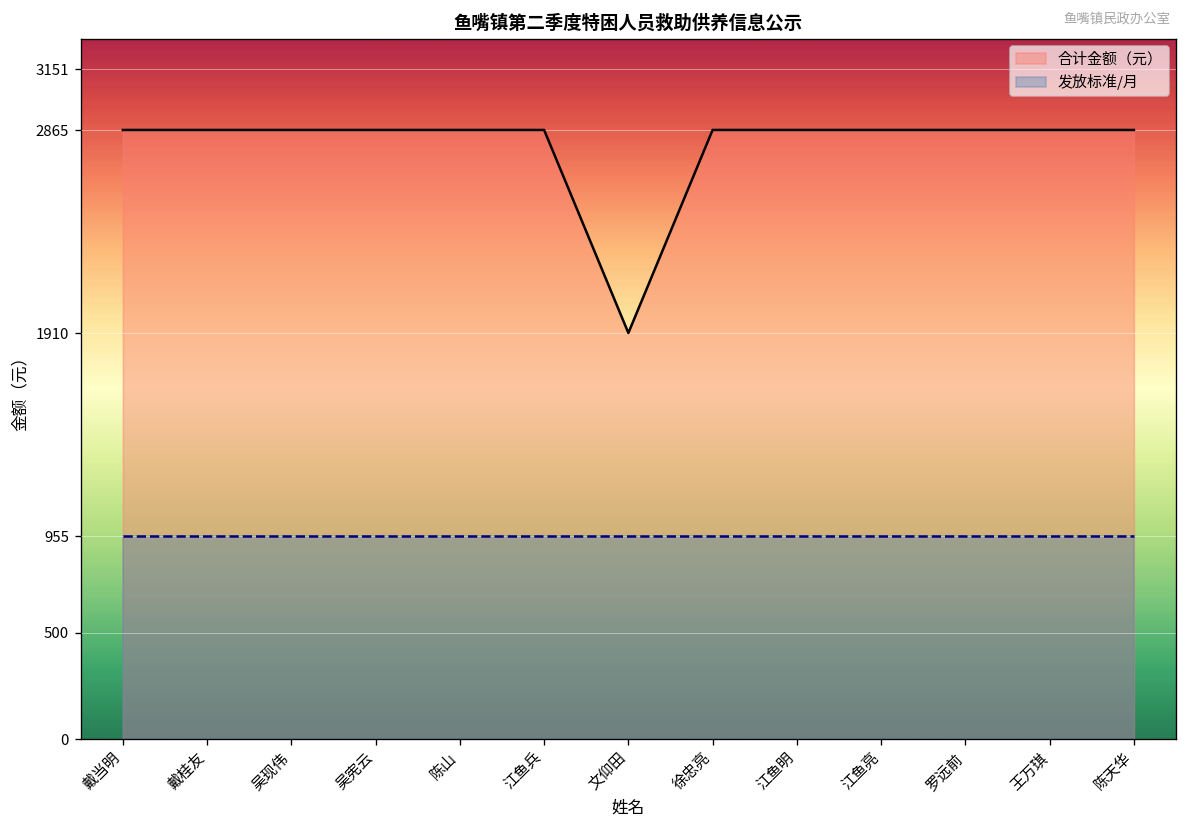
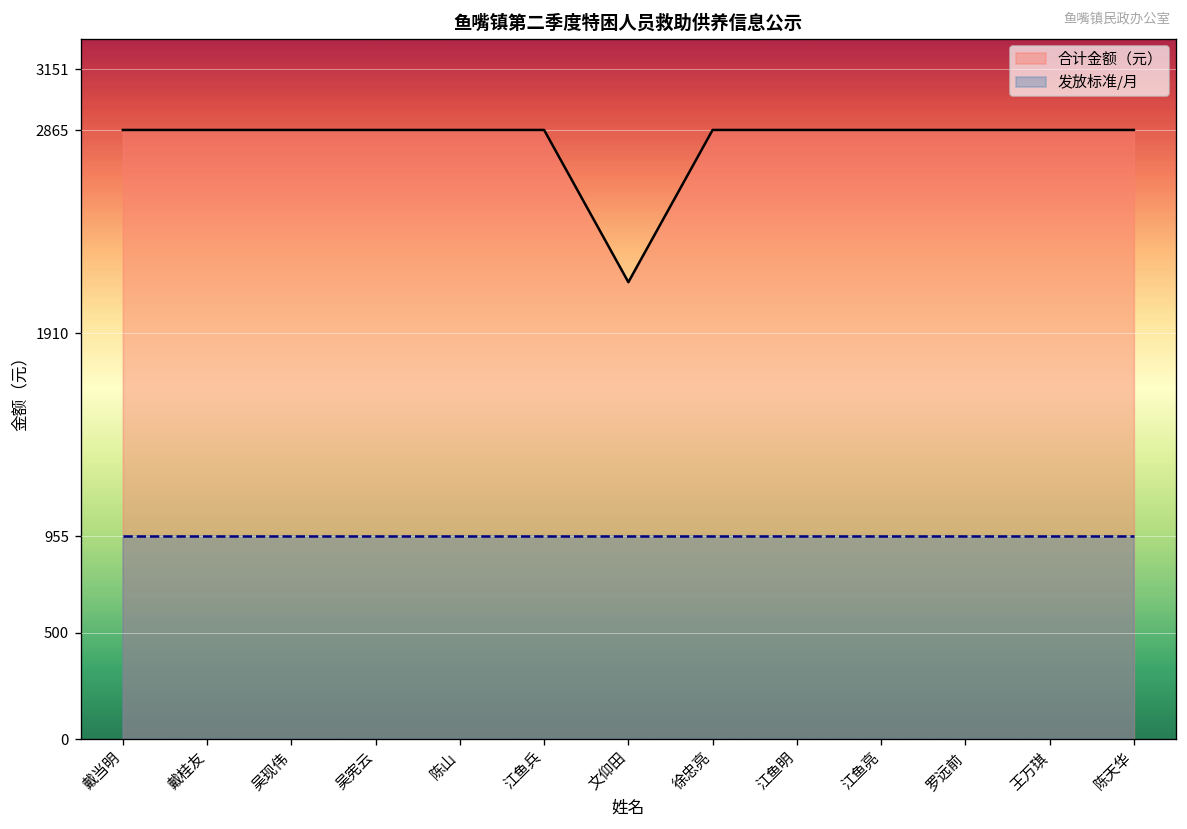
  {
    "合计金额（元）": {
      "戴当明": 2870,
      "戴桂友": 2870,
      "吴现伟": 2870,
      "吴宪云": 2870,
      "陈山": 2870,
      "江鱼兵": 2870,
-     "文仰田": 1910,
+     "文仰田": 2150,
      "徐忠亮": 2870,
      "江鱼明": 2870,
      "江鱼亮": 2870,
      "罗远前": 2870,
      "王万琪": 2870,
      "陈天华": 2870
    },
    "发放标准/月": {
      "戴当明": 960,
      "戴桂友": 960,
      "吴现伟": 960,
      "吴宪云": 960,
      "陈山": 960,
      "江鱼兵": 960,
      "文仰田": 960,
      "徐忠亮": 960,
      "江鱼明": 960,
      "江鱼亮": 960,
      "罗远前": 960,
      "王万琪": 960,
      "陈天华": 960
    }
  }
